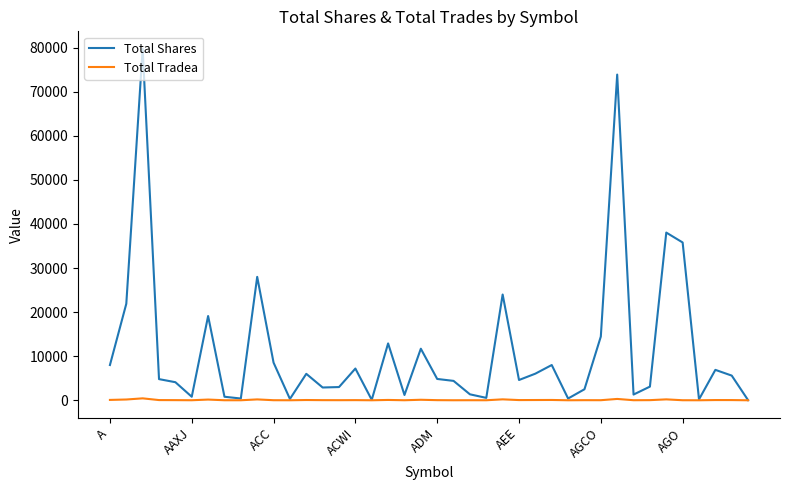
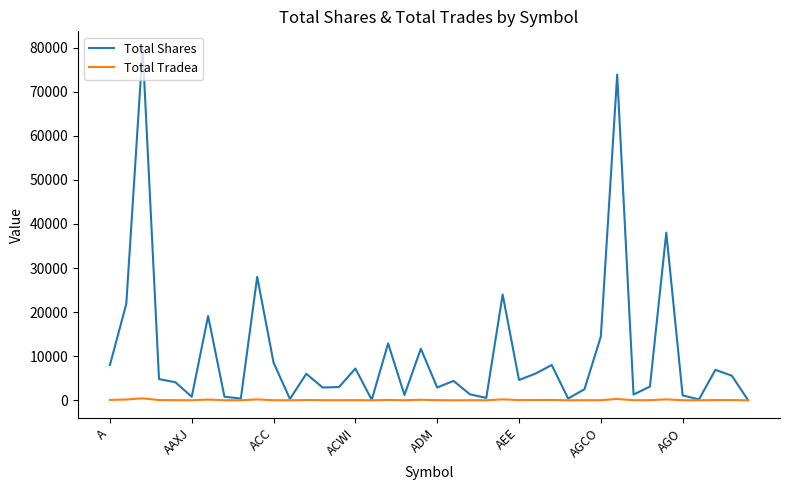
  {
    "Total Shares": {
      "A": 8000,
      "AAXJ": 1000,
      "ACC": 9000,
      "ACWI": 7000,
-     "ADM": 5000,
+     "ADM": 3000,
      "AEE": 5000,
      "AGCO": 14000,
-     "AGO": 36000
+     "AGO": 1000
    },
    "Total Tradea": {
      "A": 0,
      "AAXJ": 0,
      "ACC": 0,
      "ACWI": 0,
      "ADM": 0,
      "AEE": 0,
      "AGCO": 0,
      "AGO": 0
    }
  }
